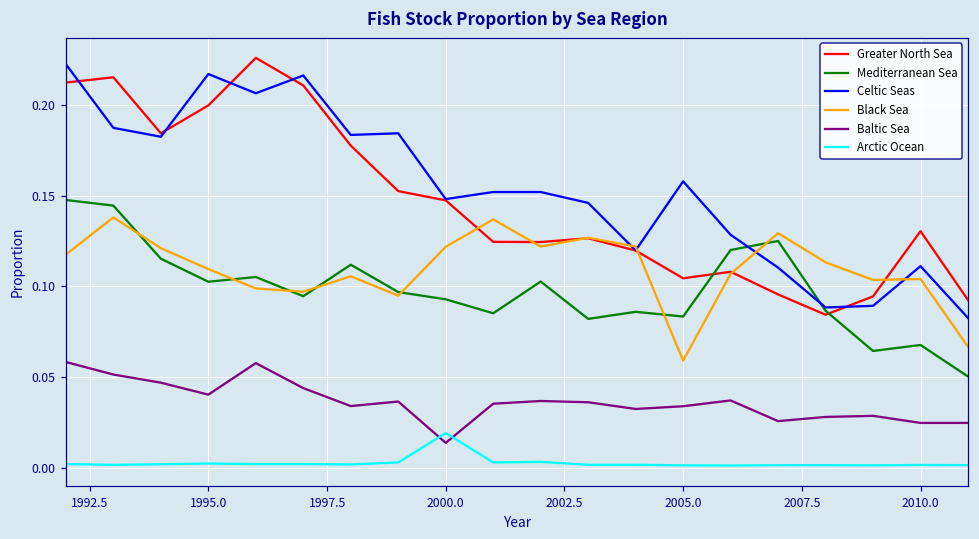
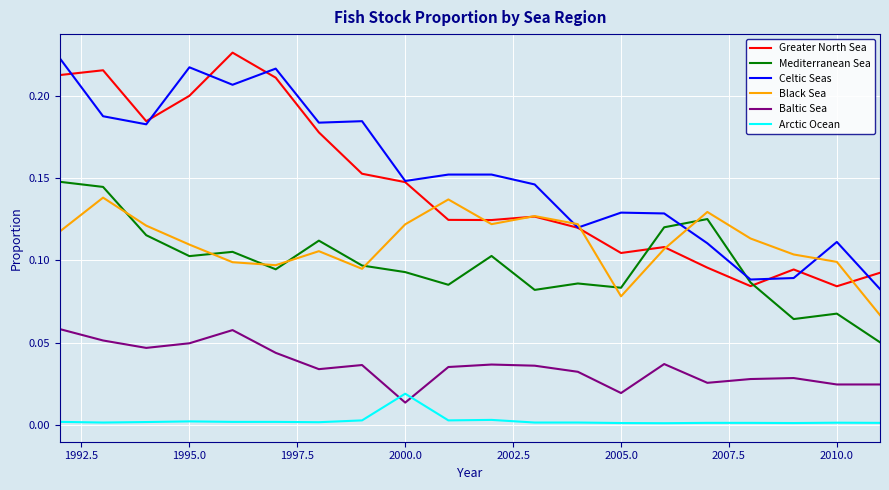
  {
    "Greater North Sea": {
      "1995.0": 0.200,
      "2005.0": 0.105,
-     "2010.0": 0.131
+     "2010.0": 0.084
    },
    "Mediterranean Sea": {
      "1995.0": 0.103,
      "2000.0": 0.093,
      "2005.0": 0.083,
      "2010.0": 0.068
    },
    "Celtic Seas": {
      "1995.0": 0.217,
-     "2005.0": 0.158,
+     "2005.0": 0.129,
      "2010.0": 0.111
    },
    "Black Sea": {
      "1995.0": 0.110,
      "2000.0": 0.122,
-     "2005.0": 0.059,
-     "2010.0": 0.104
+     "2005.0": 0.078,
+     "2010.0": 0.099
    },
    "Baltic Sea": {
-     "1995.0": 0.040,
+     "1995.0": 0.050,
      "2000.0": 0.014,
-     "2005.0": 0.034,
+     "2005.0": 0.020,
      "2010.0": 0.025
    },
    "Arctic Ocean": {
      "1995.0": 0.002,
      "2000.0": 0.019,
      "2005.0": 0.001,
      "2010.0": 0.002
    }
  }
